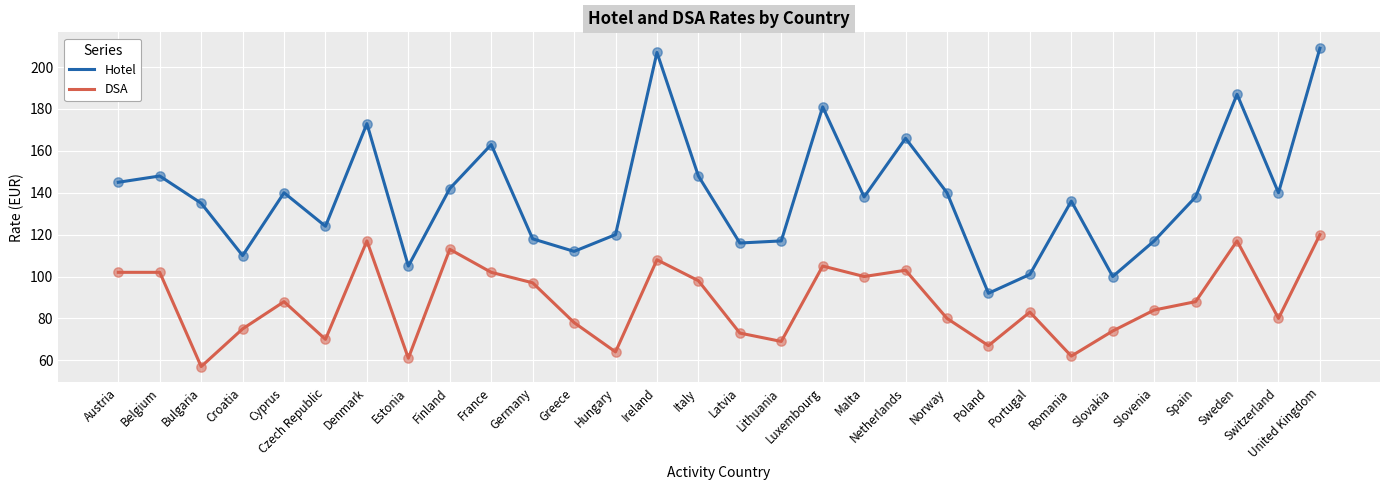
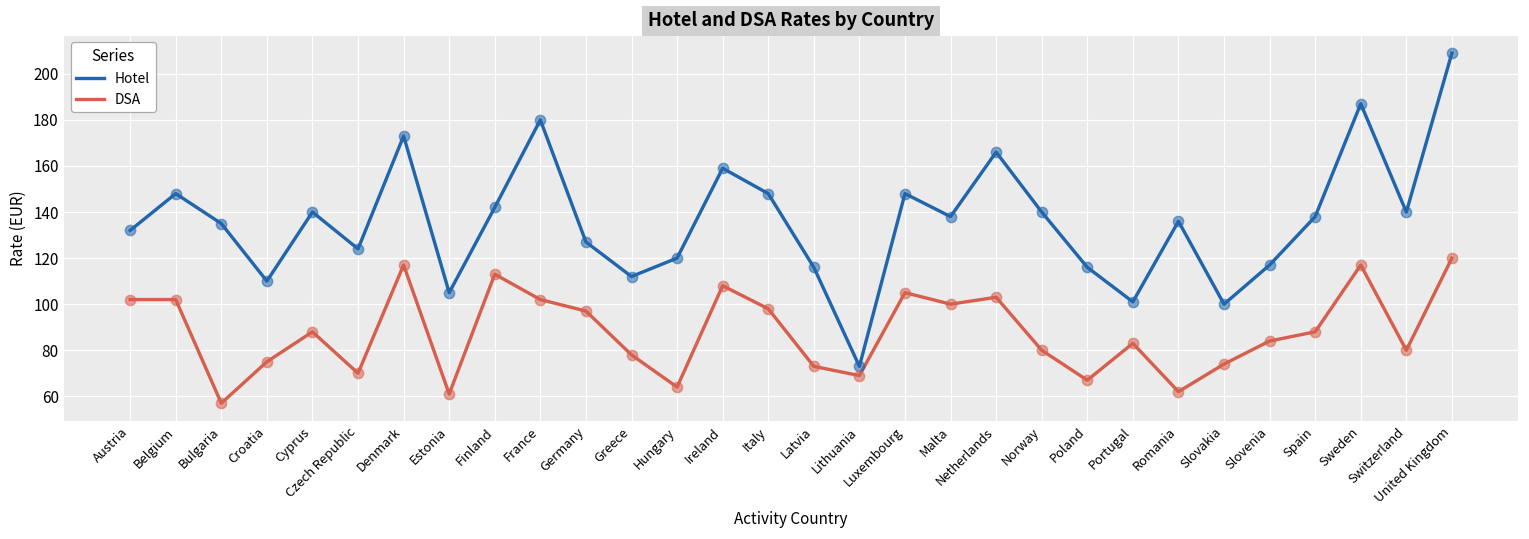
  {
    "Hotel": {
-     "Austria": 145,
+     "Austria": 132,
      "Belgium": 148,
      "Bulgaria": 135,
      "Croatia": 110,
      "Cyprus": 140,
      "Czech Republic": 124,
      "Denmark": 173,
      "Estonia": 105,
      "Finland": 142,
-     "France": 163,
-     "Germany": 118,
+     "France": 180,
+     "Germany": 127,
      "Greece": 112,
      "Hungary": 120,
-     "Ireland": 207,
+     "Ireland": 159,
      "Italy": 148,
      "Latvia": 116,
-     "Lithuania": 117,
-     "Luxembourg": 181,
+     "Lithuania": 73,
+     "Luxembourg": 148,
      "Malta": 138,
      "Netherlands": 166,
      "Norway": 140,
-     "Poland": 92,
+     "Poland": 116,
      "Portugal": 101,
      "Romania": 136,
      "Slovakia": 100,
      "Slovenia": 117,
      "Spain": 138,
      "Sweden": 187,
      "Switzerland": 140,
      "United Kingdom": 209
    },
    "DSA": {
      "Austria": 102,
      "Belgium": 102,
      "Bulgaria": 57,
      "Croatia": 75,
      "Cyprus": 88,
      "Czech Republic": 70,
      "Denmark": 117,
      "Estonia": 61,
      "Finland": 113,
      "France": 102,
      "Germany": 97,
      "Greece": 78,
      "Hungary": 64,
      "Ireland": 108,
      "Italy": 98,
      "Latvia": 73,
      "Lithuania": 69,
      "Luxembourg": 105,
      "Malta": 100,
      "Netherlands": 103,
      "Norway": 80,
      "Poland": 67,
      "Portugal": 83,
      "Romania": 62,
      "Slovakia": 74,
      "Slovenia": 84,
      "Spain": 88,
      "Sweden": 117,
      "Switzerland": 80,
      "United Kingdom": 120
    }
  }
